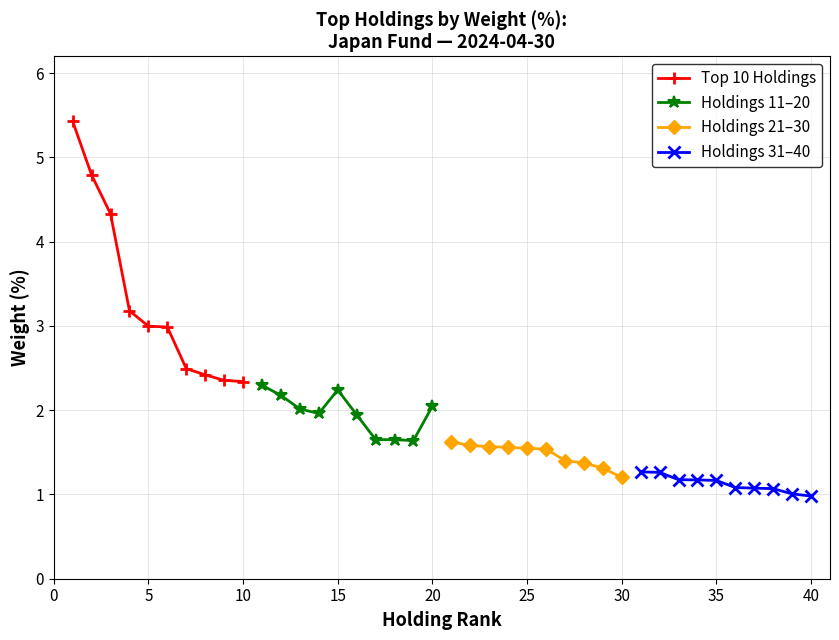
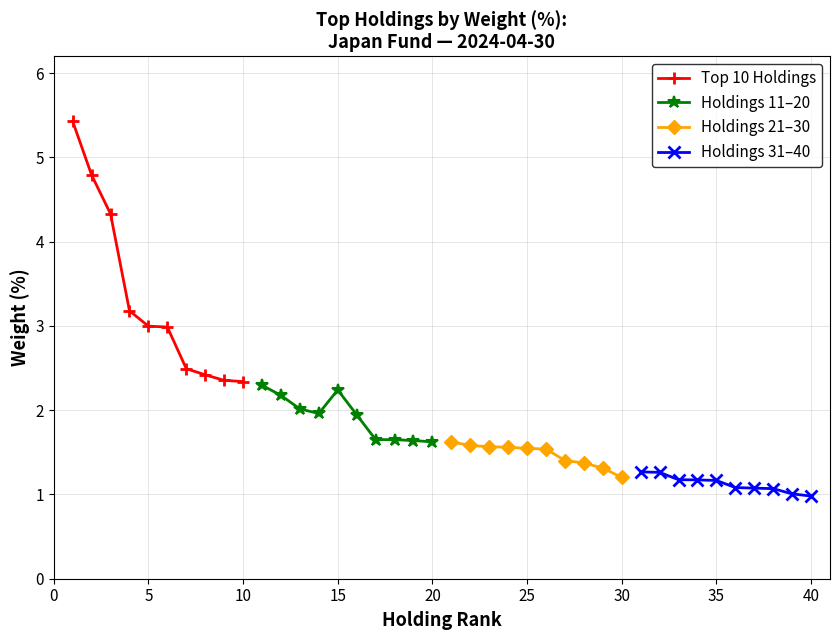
  {
    "Top 10 Holdings": {
      "5": 3.0,
      "10": 2.3
    },
    "Holdings 11–20": {
      "15": 2.2,
-     "20": 2.0
+     "20": 1.6
    },
    "Holdings 21–30": {
      "25": 1.5,
      "30": 1.2
    },
    "Holdings 31–40": {
      "35": 1.2,
      "40": 1.0
    }
  }
